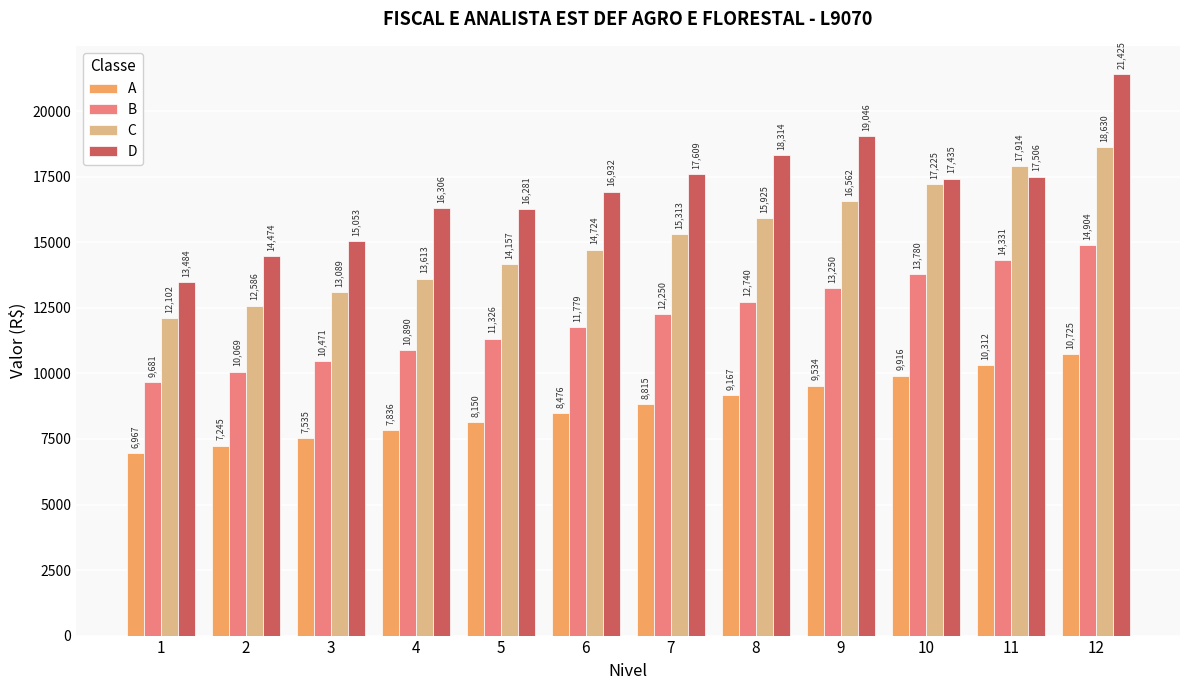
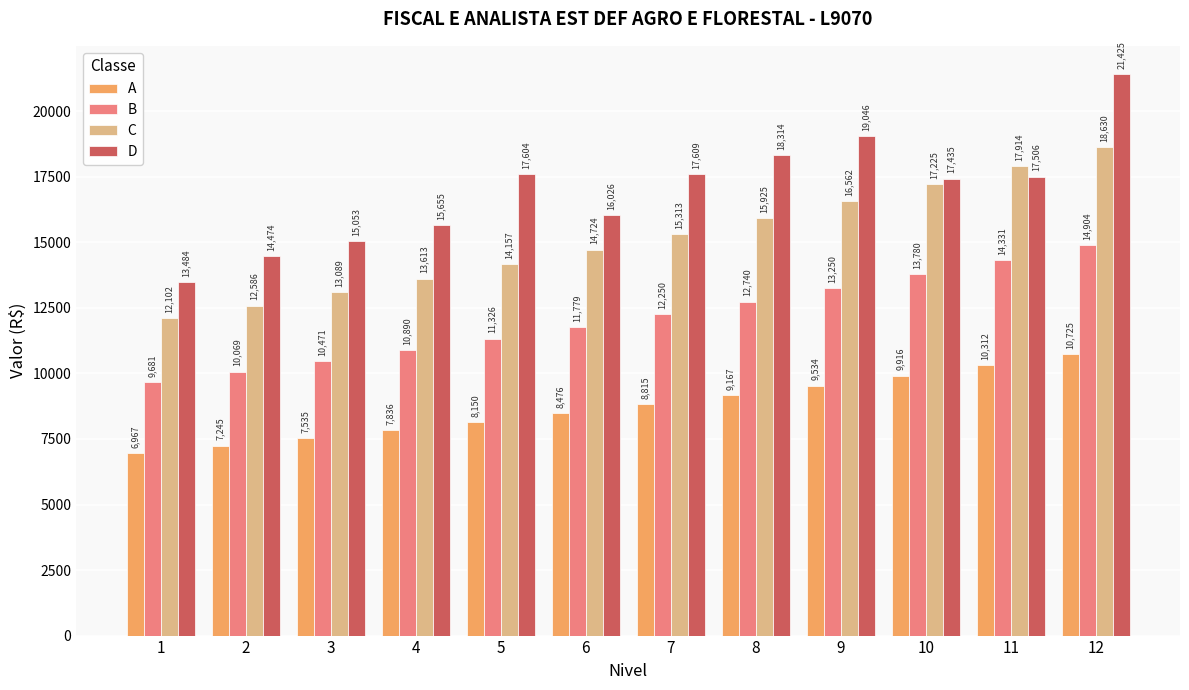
  {
    "D": {
      "1": "13,484",
      "2": "14,474",
      "3": "15,053",
-     "4": "16,306",
-     "5": "16,281",
-     "6": "16,932",
+     "4": "15,655",
+     "5": "17,604",
+     "6": "16,026",
      "7": "17,609",
      "8": "18,314",
      "9": "19,046",
      "10": "17,435",
      "11": "17,506",
      "12": "21,425"
    }
  }
